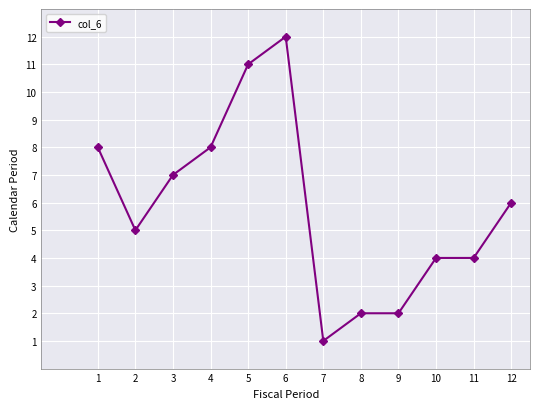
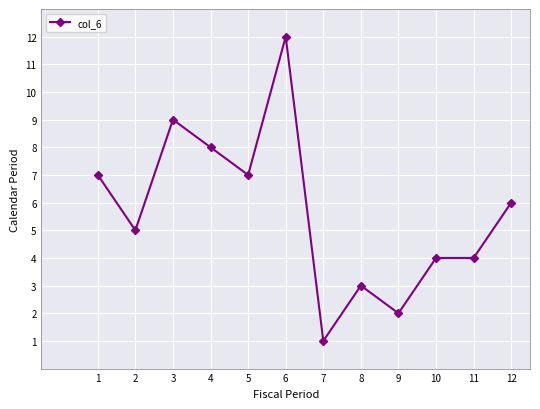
  {
-   "1": 8,
+   "1": 7,
    "2": 5,
-   "3": 7,
+   "3": 9,
    "4": 8,
-   "5": 11,
+   "5": 7,
    "6": 12,
    "7": 1,
-   "8": 2,
+   "8": 3,
    "9": 2,
    "10": 4,
    "11": 4,
    "12": 6
  }
